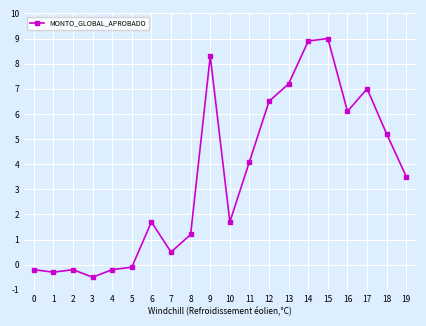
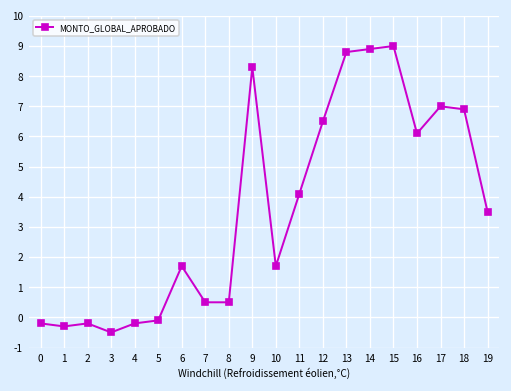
  {
    "0": -0.2,
    "1": -0.3,
    "2": -0.2,
    "3": -0.5,
    "4": -0.2,
    "5": -0.1,
    "6": 1.7,
    "7": 0.5,
-   "8": 1.2,
+   "8": 0.5,
    "9": 8.3,
    "10": 1.7,
    "11": 4.1,
    "12": 6.5,
-   "13": 7.2,
+   "13": 8.8,
    "14": 8.9,
    "15": 9.0,
    "16": 6.1,
    "17": 7.0,
-   "18": 5.2,
+   "18": 6.9,
    "19": 3.5
  }
